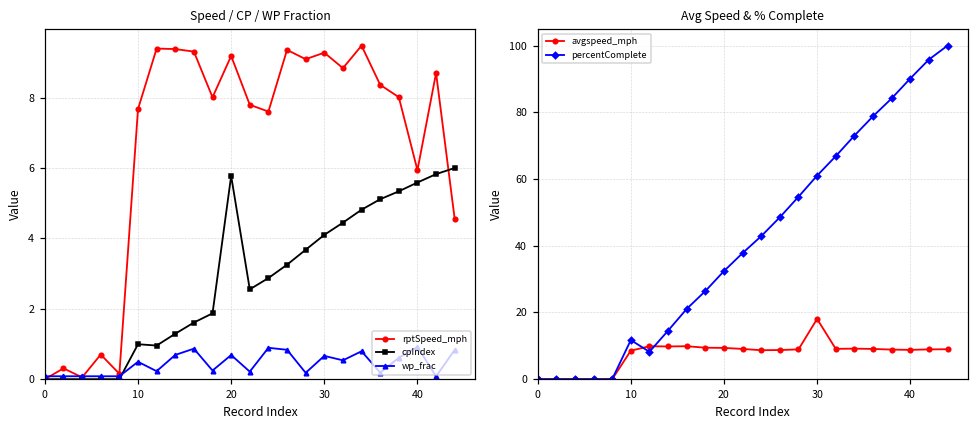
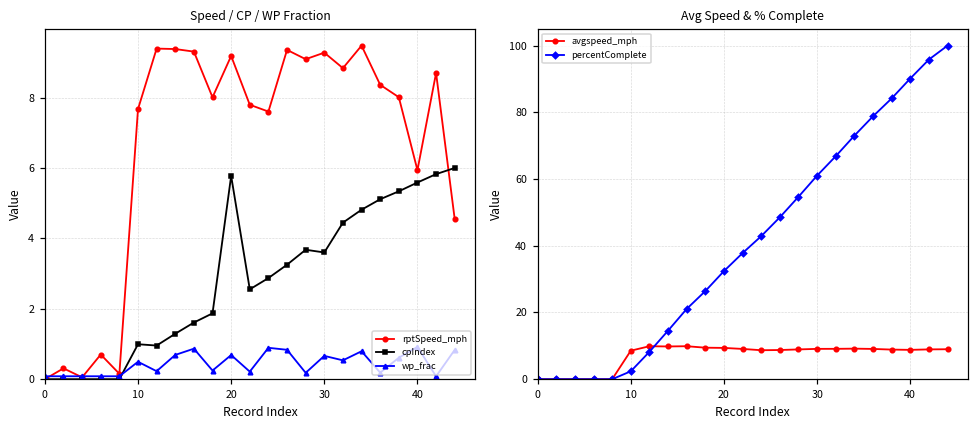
  {
    "Speed / CP / WP Fraction": {
      "rptSpeed_mph": {
        "10": 7.7,
        "20": 9.2,
        "30": 9.3,
        "40": 5.9
      },
      "cpIndex": {
        "10": 1.0,
        "20": 5.8,
-       "30": 4.1,
+       "30": 3.6,
        "40": 5.6
      },
      "wp_frac": {
        "0": 0.1,
        "10": 0.5,
        "20": 0.7,
        "30": 0.7
      }
    },
    "Avg Speed & % Complete": {
      "avgspeed_mph": {
        "10": 9,
        "20": 9,
-       "30": 18,
+       "30": 9,
        "40": 9
      },
      "percentComplete": {
-       "10": 12,
+       "10": 2,
        "20": 32,
        "30": 61,
        "40": 90
      }
    }
  }
